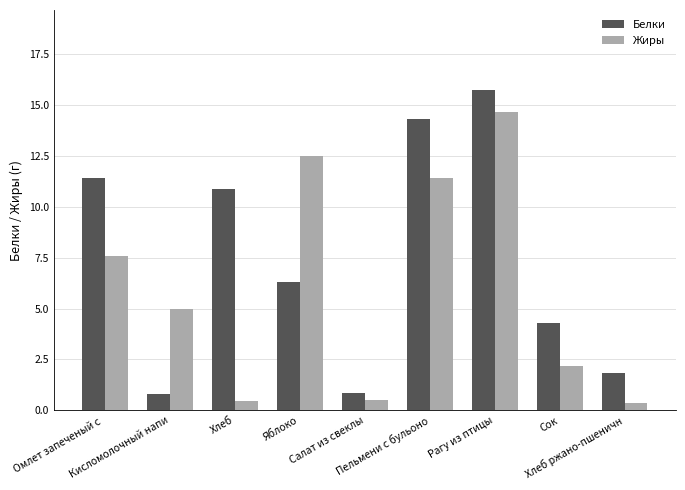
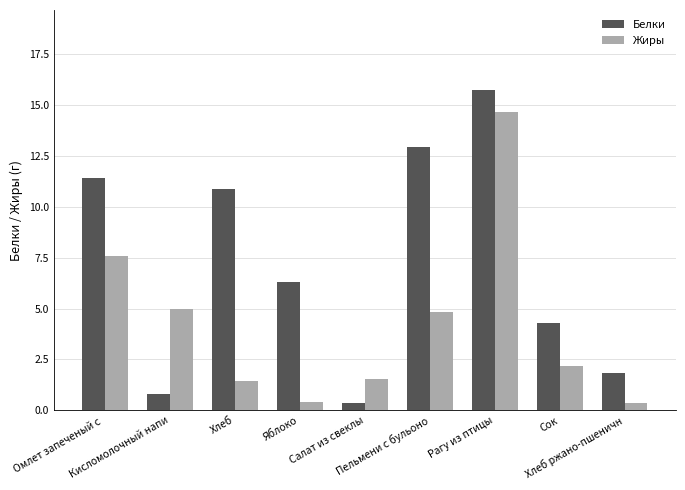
  {
    "Белки": {
      "Омлет запеченый с": 11.4,
      "Кисломолочный напи": 0.8,
      "Хлеб": 10.9,
      "Яблоко": 6.3,
-     "Салат из свеклы": 0.9,
-     "Пельмени с бульоно": 14.3,
+     "Салат из свеклы": 0.4,
+     "Пельмени с бульоно": 12.9,
      "Рагу из птицы": 15.7,
      "Сок": 4.3,
      "Хлеб ржано-пшеничн": 1.9
    },
    "Жиры": {
      "Омлет запеченый с": 7.6,
      "Кисломолочный напи": 5.0,
-     "Хлеб": 0.5,
-     "Яблоко": 12.5,
-     "Салат из свеклы": 0.5,
-     "Пельмени с бульоно": 11.4,
+     "Хлеб": 1.5,
+     "Яблоко": 0.4,
+     "Салат из свеклы": 1.6,
+     "Пельмени с бульоно": 4.8,
      "Рагу из птицы": 14.7,
      "Сок": 2.2,
      "Хлеб ржано-пшеничн": 0.4
    }
  }
